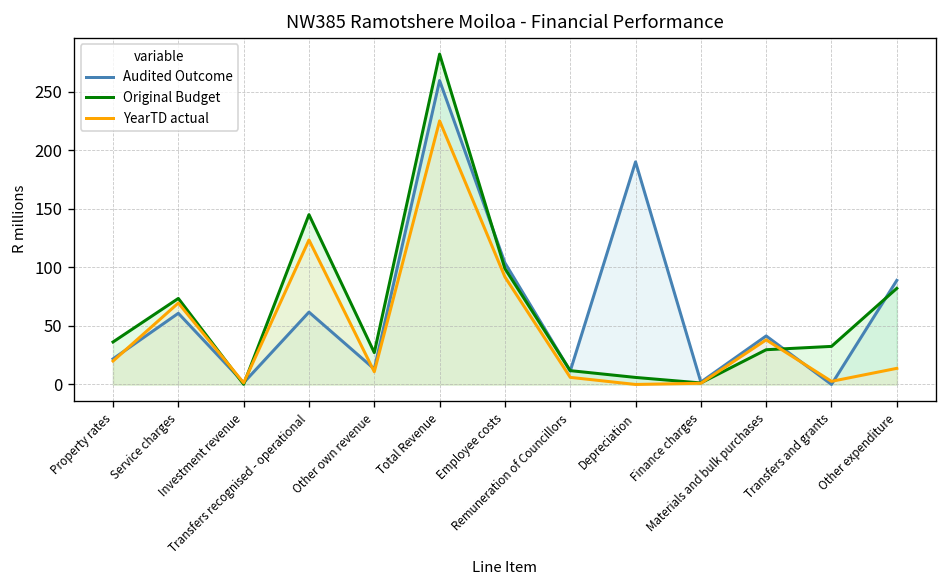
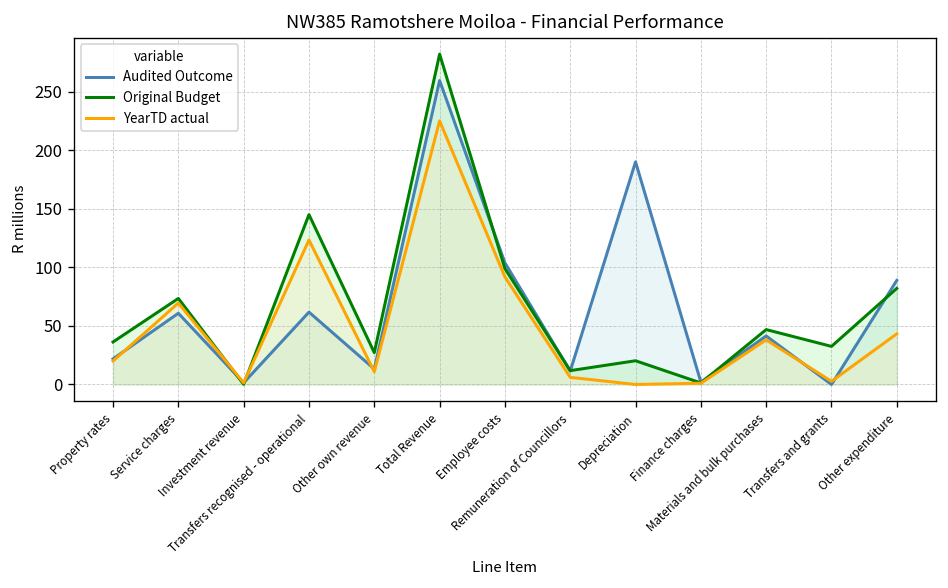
  {
    "Audited Outcome": {
      "Service charges": 60,
      "Transfers recognised - operational": 60,
      "Total Revenue": 260,
      "Employee costs": 100,
      "Depreciation": 190,
      "Materials and bulk purchases": 40,
      "Transfers and grants": 0,
      "Other expenditure": 90
    },
    "Original Budget": {
      "Property rates": 40,
      "Service charges": 70,
      "Transfers recognised - operational": 150,
      "Other own revenue": 30,
      "Total Revenue": 280,
      "Employee costs": 100,
-     "Depreciation": 10,
-     "Materials and bulk purchases": 30,
+     "Depreciation": 20,
+     "Materials and bulk purchases": 50,
      "Transfers and grants": 30,
      "Other expenditure": 80
    },
    "YearTD actual": {
      "Service charges": 70,
      "Transfers recognised - operational": 120,
      "Total Revenue": 230,
      "Employee costs": 90,
      "Remuneration of Councillors": 10,
      "Depreciation": 0,
      "Materials and bulk purchases": 40,
      "Transfers and grants": 0,
-     "Other expenditure": 10
+     "Other expenditure": 40
    }
  }
